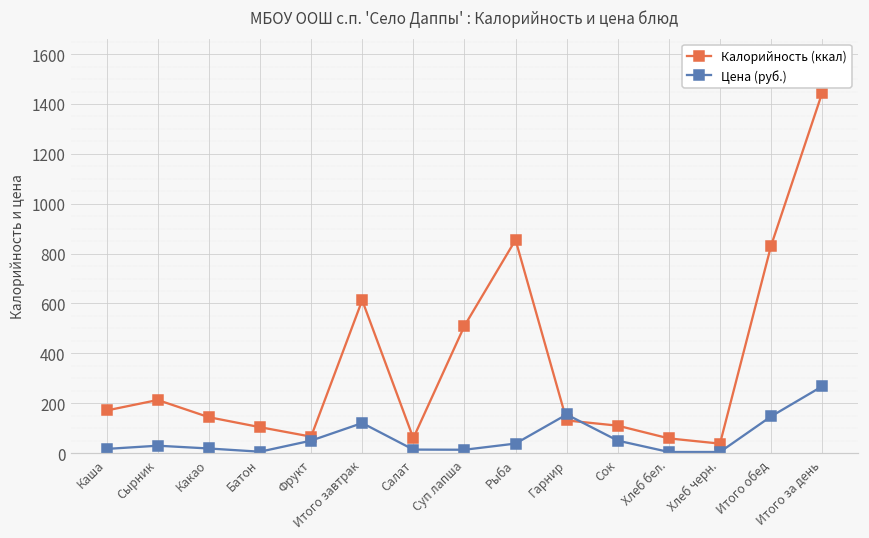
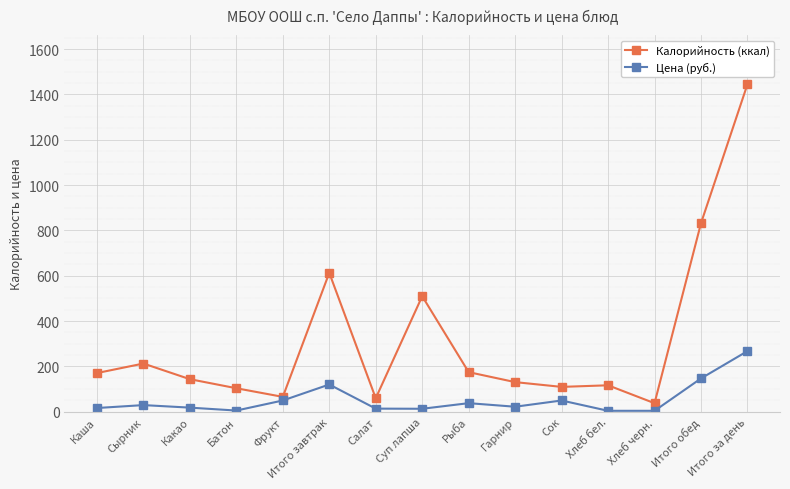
  {
    "Калорийность (ккал)": {
      "Каша": 170,
      "Сырник": 210,
      "Какао": 140,
      "Батон": 100,
      "Фрукт": 70,
      "Итого завтрак": 610,
      "Салат": 60,
      "Суп лапша": 510,
-     "Рыба": 860,
+     "Рыба": 180,
      "Гарнир": 130,
      "Сок": 110,
-     "Хлеб бел.": 60,
+     "Хлеб бел.": 120,
      "Хлеб черн.": 40,
      "Итого обед": 830,
      "Итого за день": 1450
    },
    "Цена (руб.)": {
      "Каша": 20,
      "Сырник": 30,
      "Какао": 20,
      "Батон": 10,
      "Фрукт": 50,
      "Итого завтрак": 120,
      "Салат": 10,
      "Суп лапша": 10,
      "Рыба": 40,
-     "Гарнир": 150,
+     "Гарнир": 20,
      "Сок": 50,
      "Хлеб бел.": 0,
      "Хлеб черн.": 0,
      "Итого обед": 150,
      "Итого за день": 270
    }
  }
